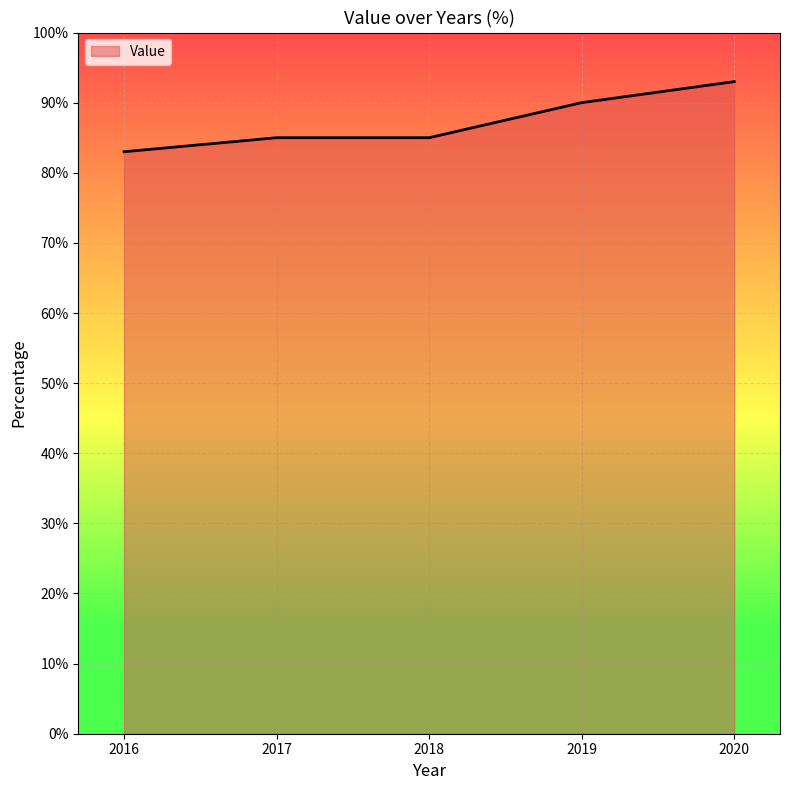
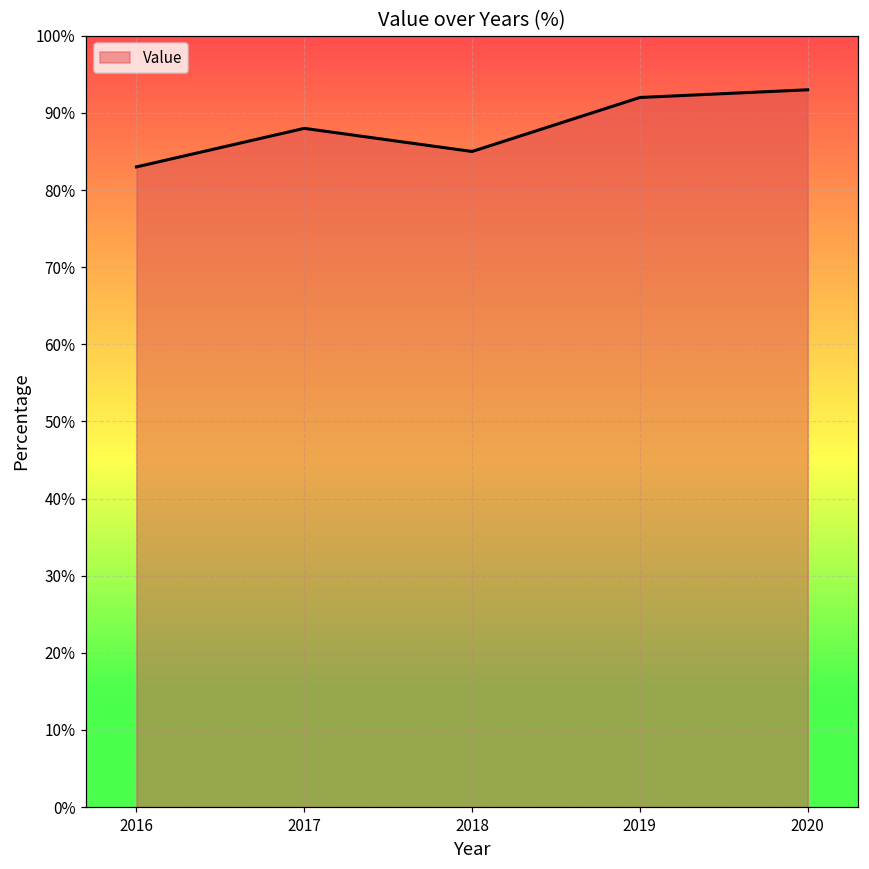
  {
    "2016": "83%",
-   "2017": "85%",
+   "2017": "88%",
    "2018": "85%",
-   "2019": "90%",
+   "2019": "92%",
    "2020": "93%"
  }
